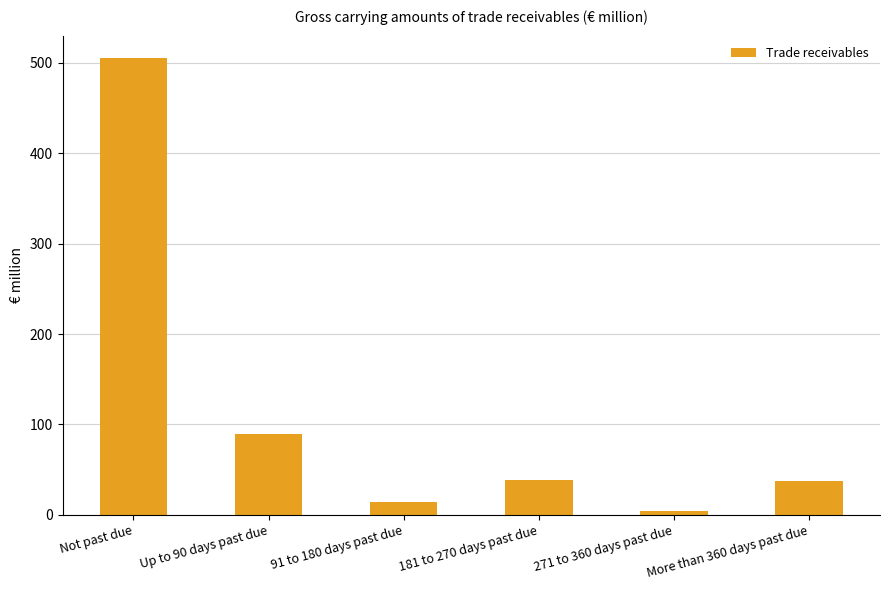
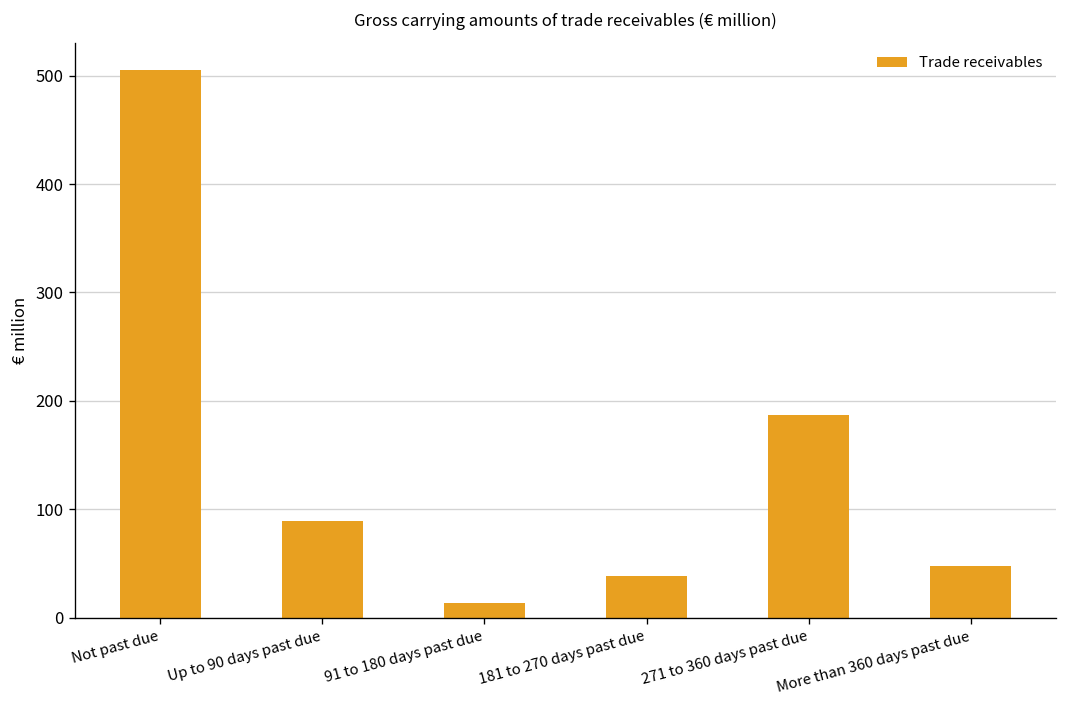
  {
    "Not past due": 510,
    "Up to 90 days past due": 90,
    "91 to 180 days past due": 10,
    "181 to 270 days past due": 40,
-   "271 to 360 days past due": 0,
-   "More than 360 days past due": 40
+   "271 to 360 days past due": 190,
+   "More than 360 days past due": 50
  }
